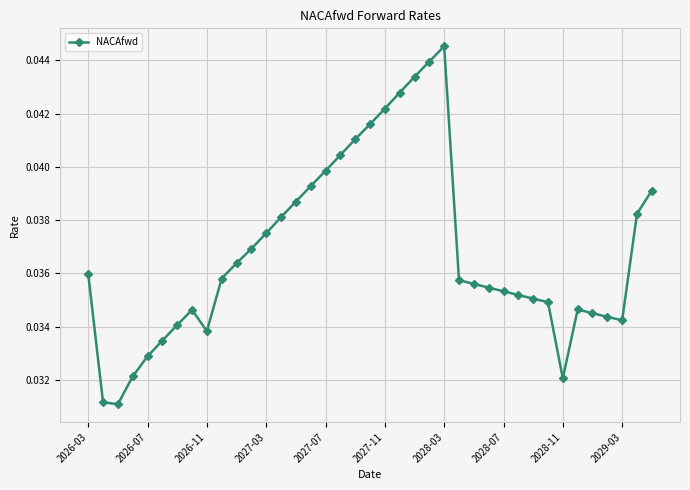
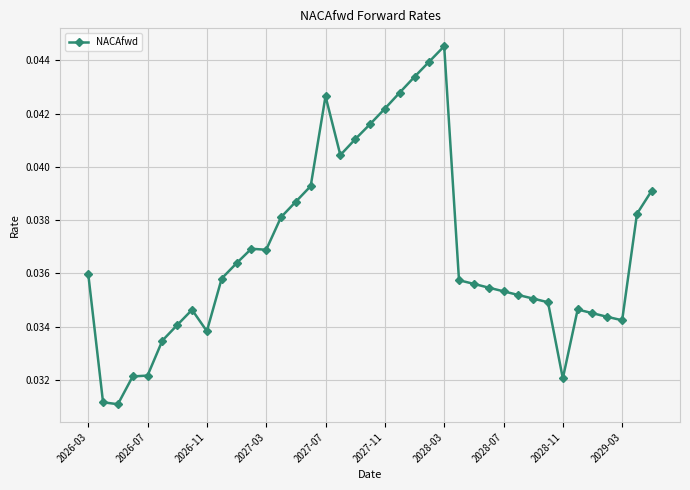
  {
    "2026-03": 0.0360,
-   "2026-07": 0.0329,
+   "2026-07": 0.0322,
    "2026-11": 0.0338,
-   "2027-03": 0.0375,
-   "2027-07": 0.0398,
+   "2027-03": 0.0369,
+   "2027-07": 0.0426,
    "2027-11": 0.0422,
    "2028-03": 0.0445,
    "2028-07": 0.0353,
    "2028-11": 0.0321,
    "2029-03": 0.0342
  }
